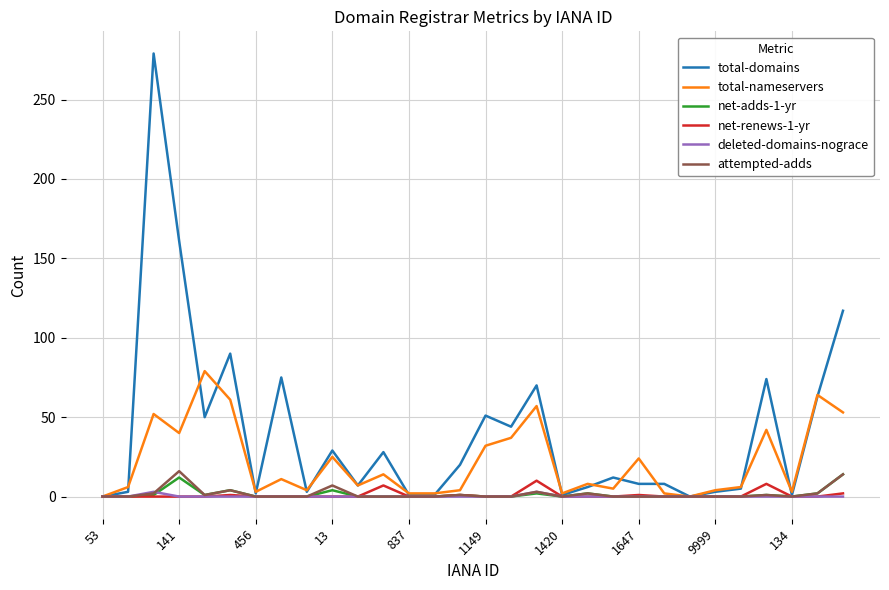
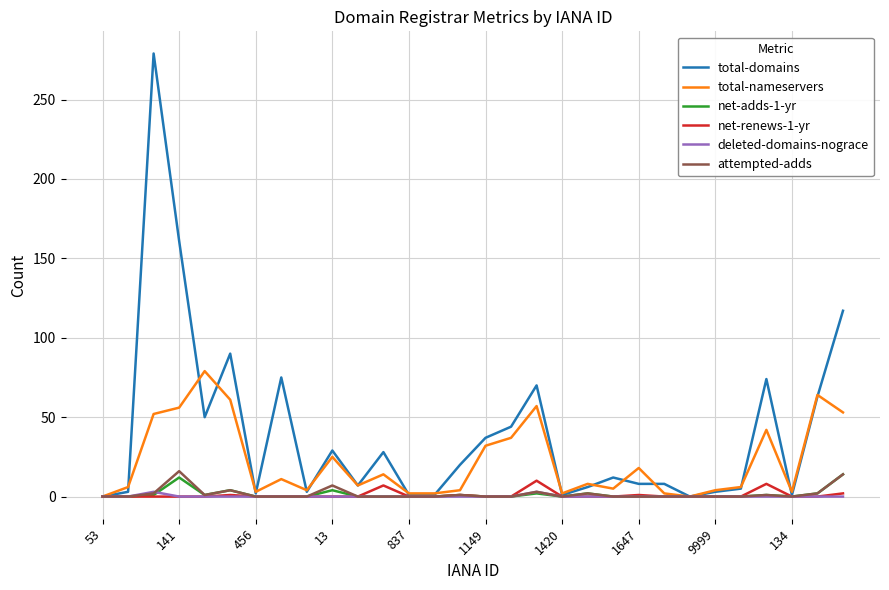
  {
    "total-domains": {
      "141": 161,
-     "1149": 51,
+     "1149": 37,
      "1647": 8
    },
    "total-nameservers": {
-     "141": 40,
+     "141": 56,
      "1149": 32,
-     "1647": 24,
+     "1647": 18,
      "134": 3
    },
    "net-adds-1-yr": {
      "141": 12
    },
    "attempted-adds": {
      "141": 16
    }
  }
